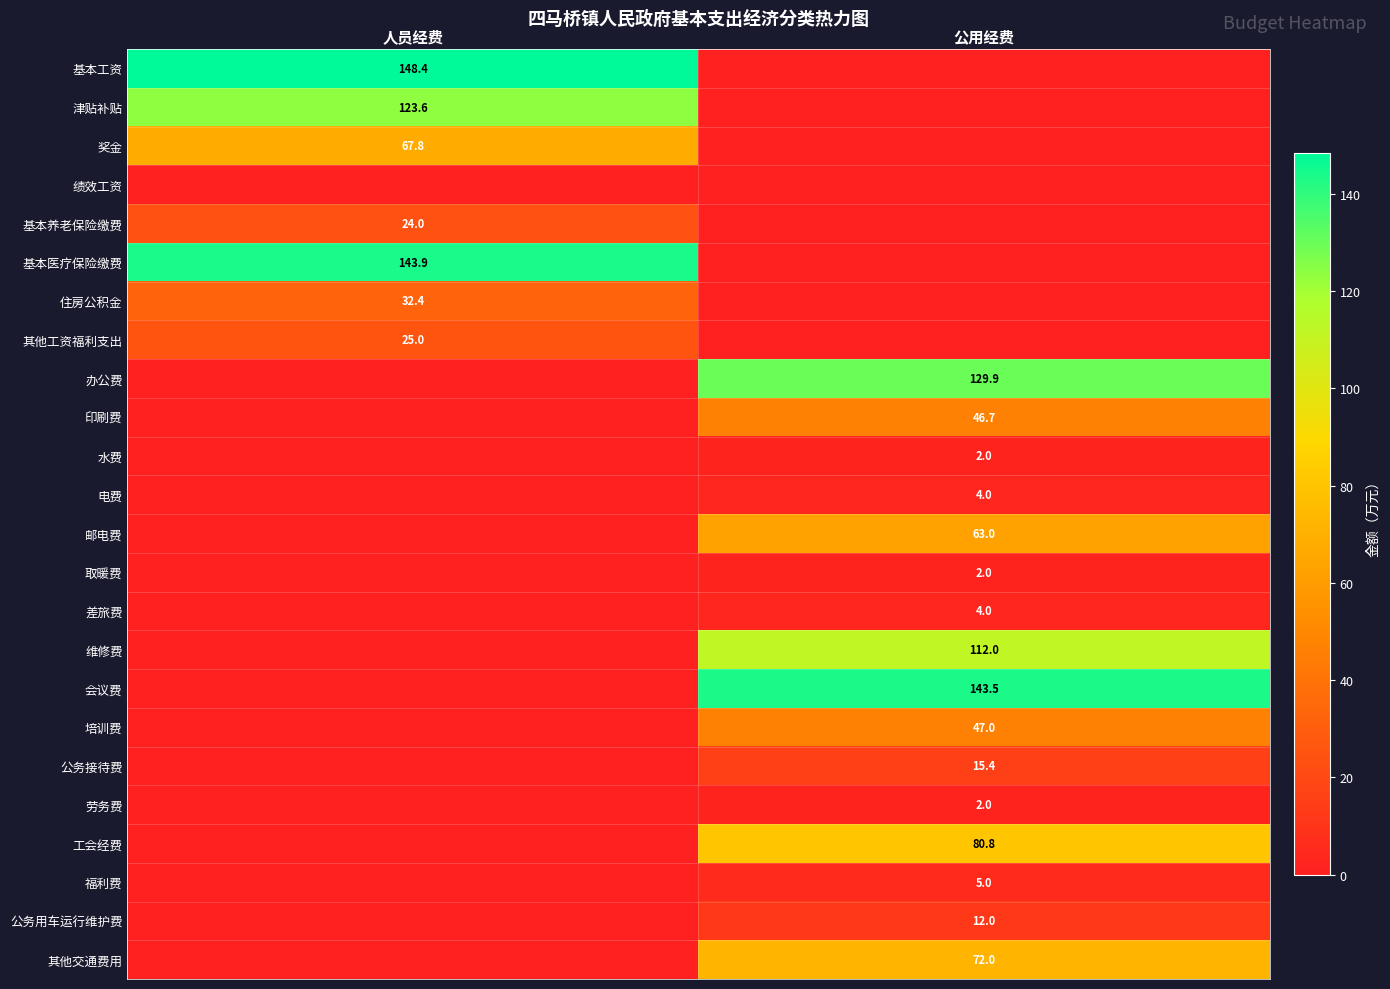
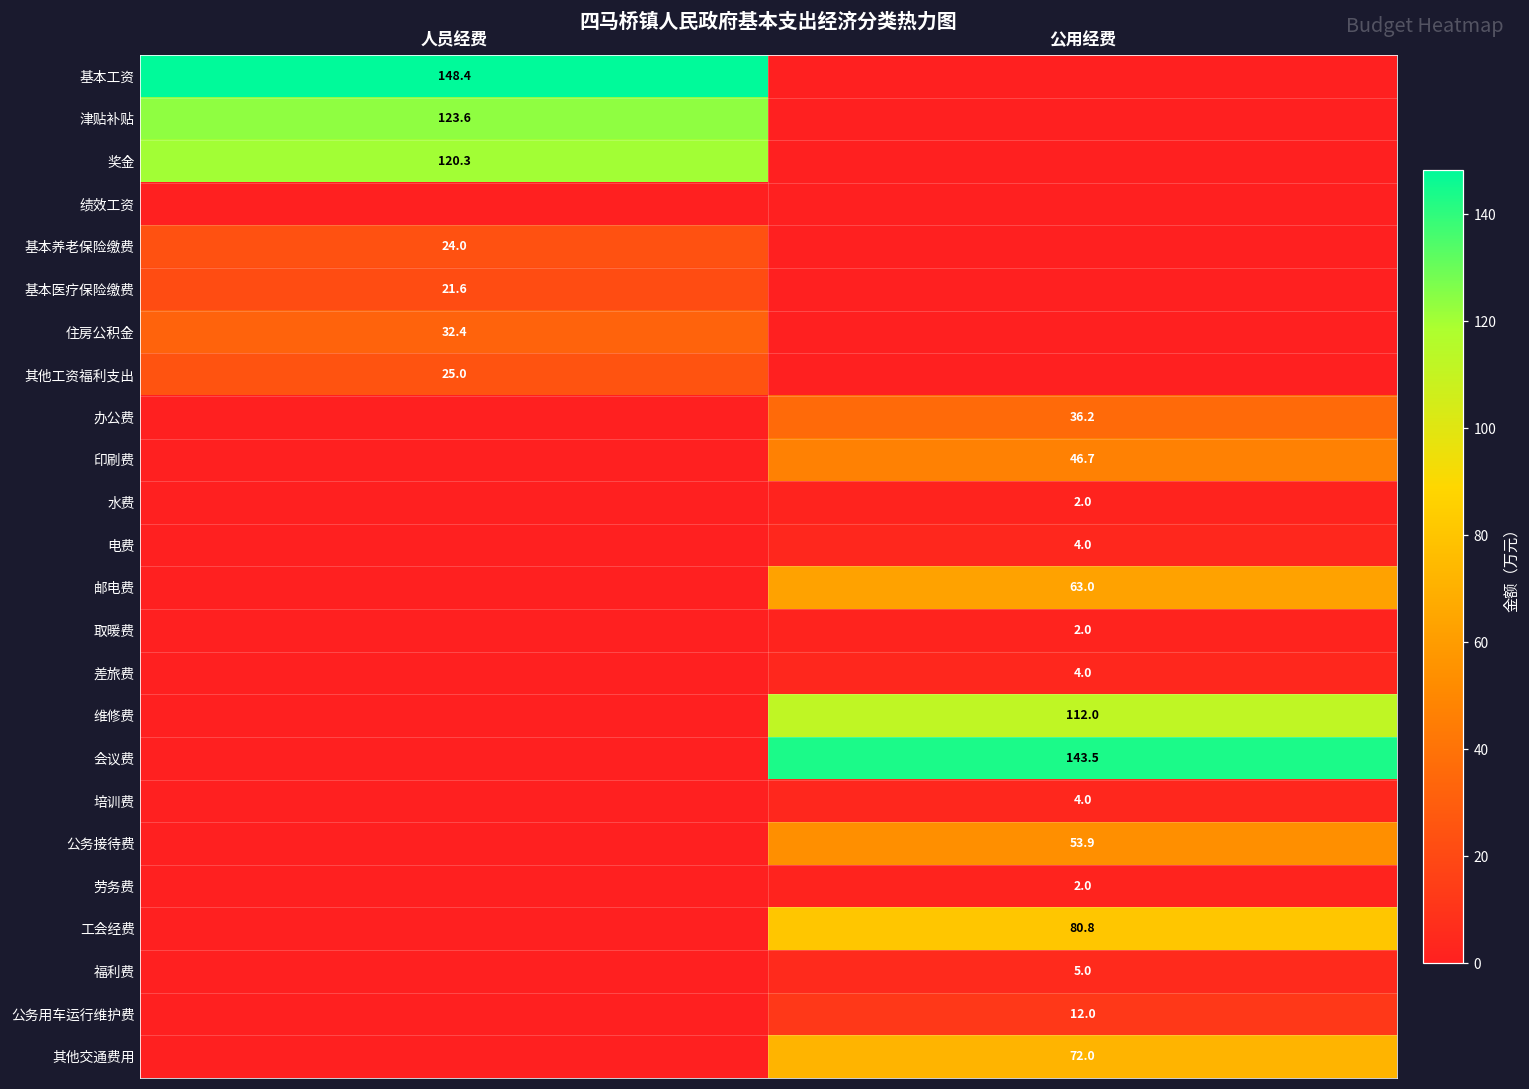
  {
    "基本工资": {
      "人员经费": 148.4
    },
    "津贴补贴": {
      "人员经费": 123.6
    },
    "奖金": {
-     "人员经费": 67.8
+     "人员经费": 120.3
    },
    "基本养老保险缴费": {
      "人员经费": 24.0
    },
    "基本医疗保险缴费": {
-     "人员经费": 143.9
+     "人员经费": 21.6
    },
    "住房公积金": {
      "人员经费": 32.4
    },
    "其他工资福利支出": {
      "人员经费": 25.0
    },
    "办公费": {
-     "公用经费": 129.9
+     "公用经费": 36.2
    },
    "印刷费": {
      "公用经费": 46.7
    },
    "水费": {
      "公用经费": 2.0
    },
    "电费": {
      "公用经费": 4.0
    },
    "邮电费": {
      "公用经费": 63.0
    },
    "取暖费": {
      "公用经费": 2.0
    },
    "差旅费": {
      "公用经费": 4.0
    },
    "维修费": {
      "公用经费": 112.0
    },
    "会议费": {
      "公用经费": 143.5
    },
    "培训费": {
-     "公用经费": 47.0
+     "公用经费": 4.0
    },
    "公务接待费": {
-     "公用经费": 15.4
+     "公用经费": 53.9
    },
    "劳务费": {
      "公用经费": 2.0
    },
    "工会经费": {
      "公用经费": 80.8
    },
    "福利费": {
      "公用经费": 5.0
    },
    "公务用车运行维护费": {
      "公用经费": 12.0
    },
    "其他交通费用": {
      "公用经费": 72.0
    }
  }
